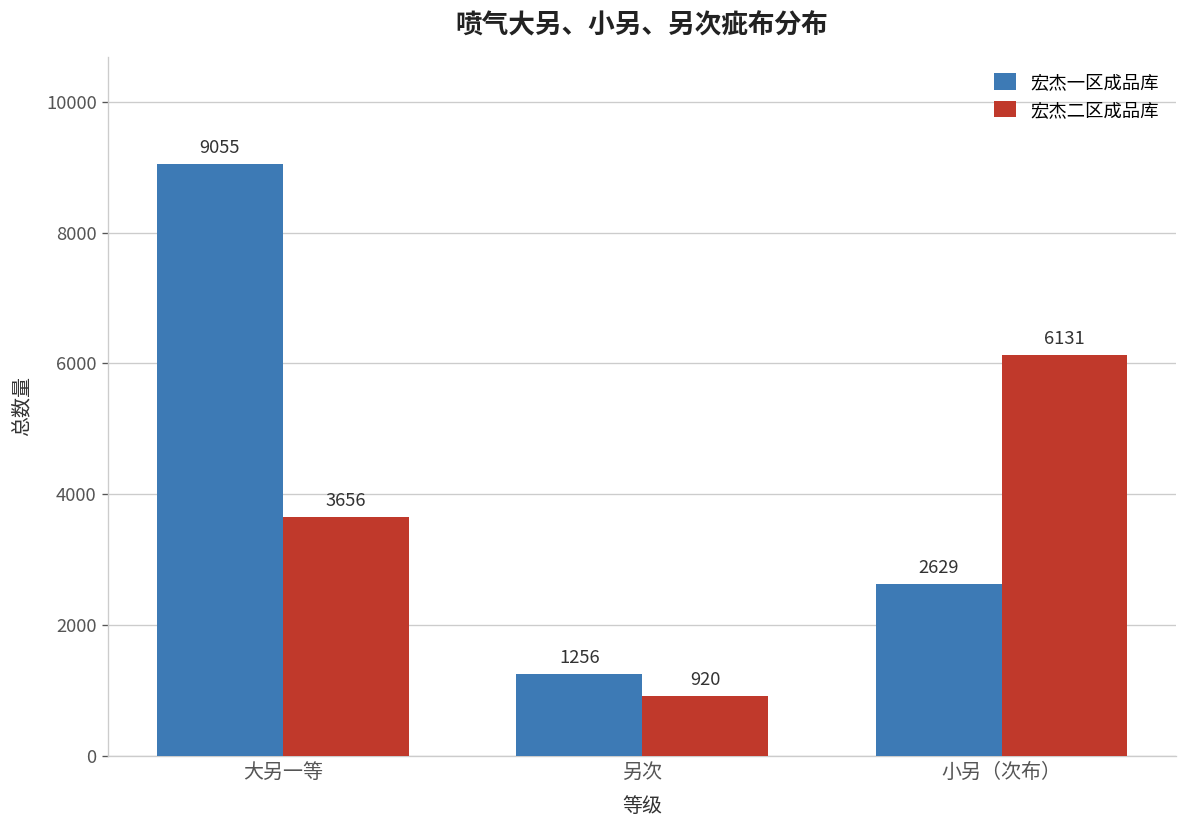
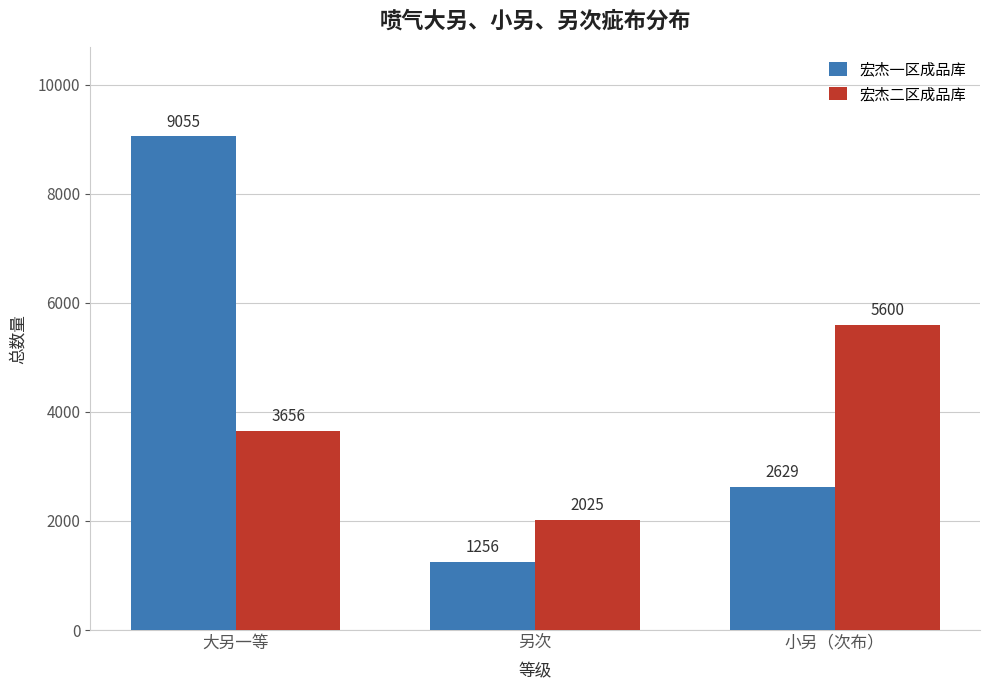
  {
    "宏杰一区成品库": {
      "大另一等": 9055,
      "另次": 1256,
      "小另（次布）": 2629
    },
    "宏杰二区成品库": {
      "大另一等": 3656,
-     "另次": 920,
-     "小另（次布）": 6131
+     "另次": 2025,
+     "小另（次布）": 5600
    }
  }
